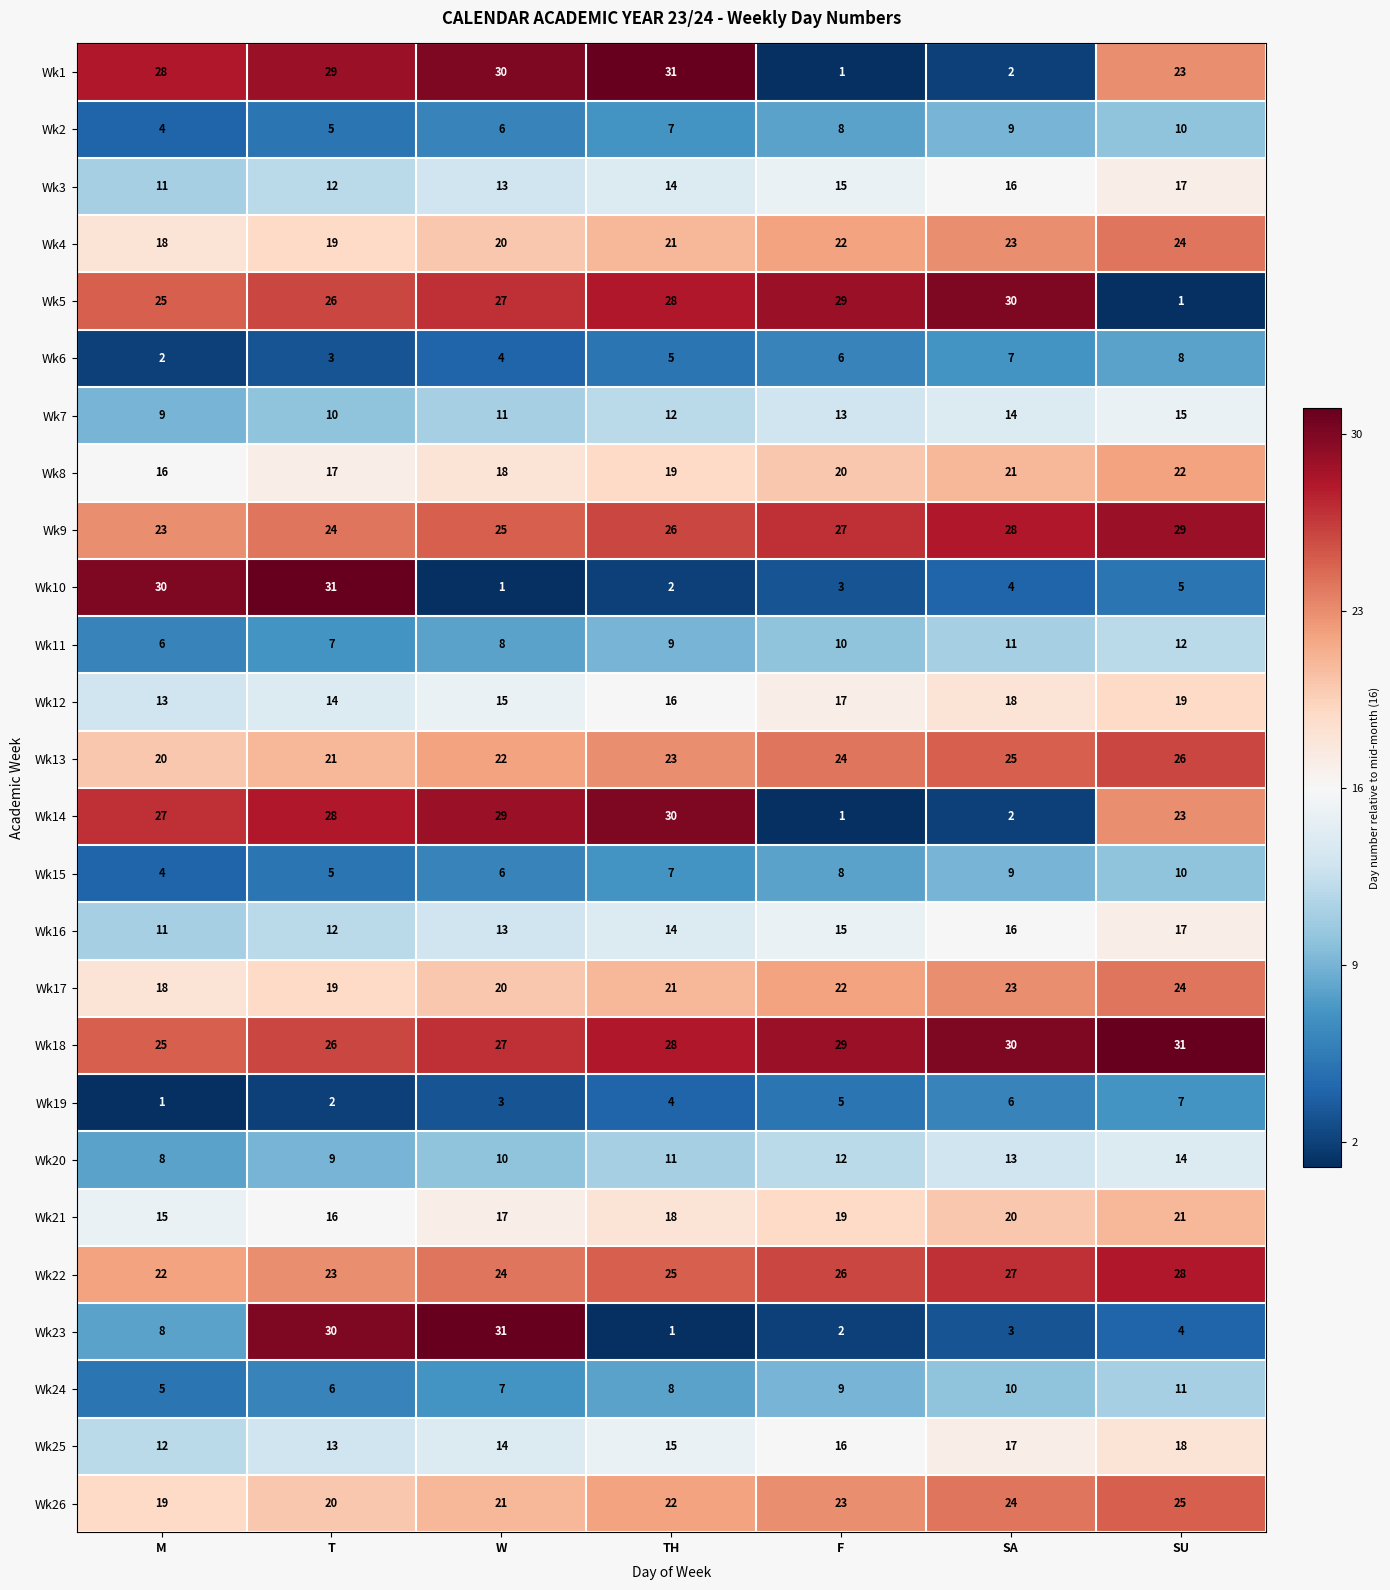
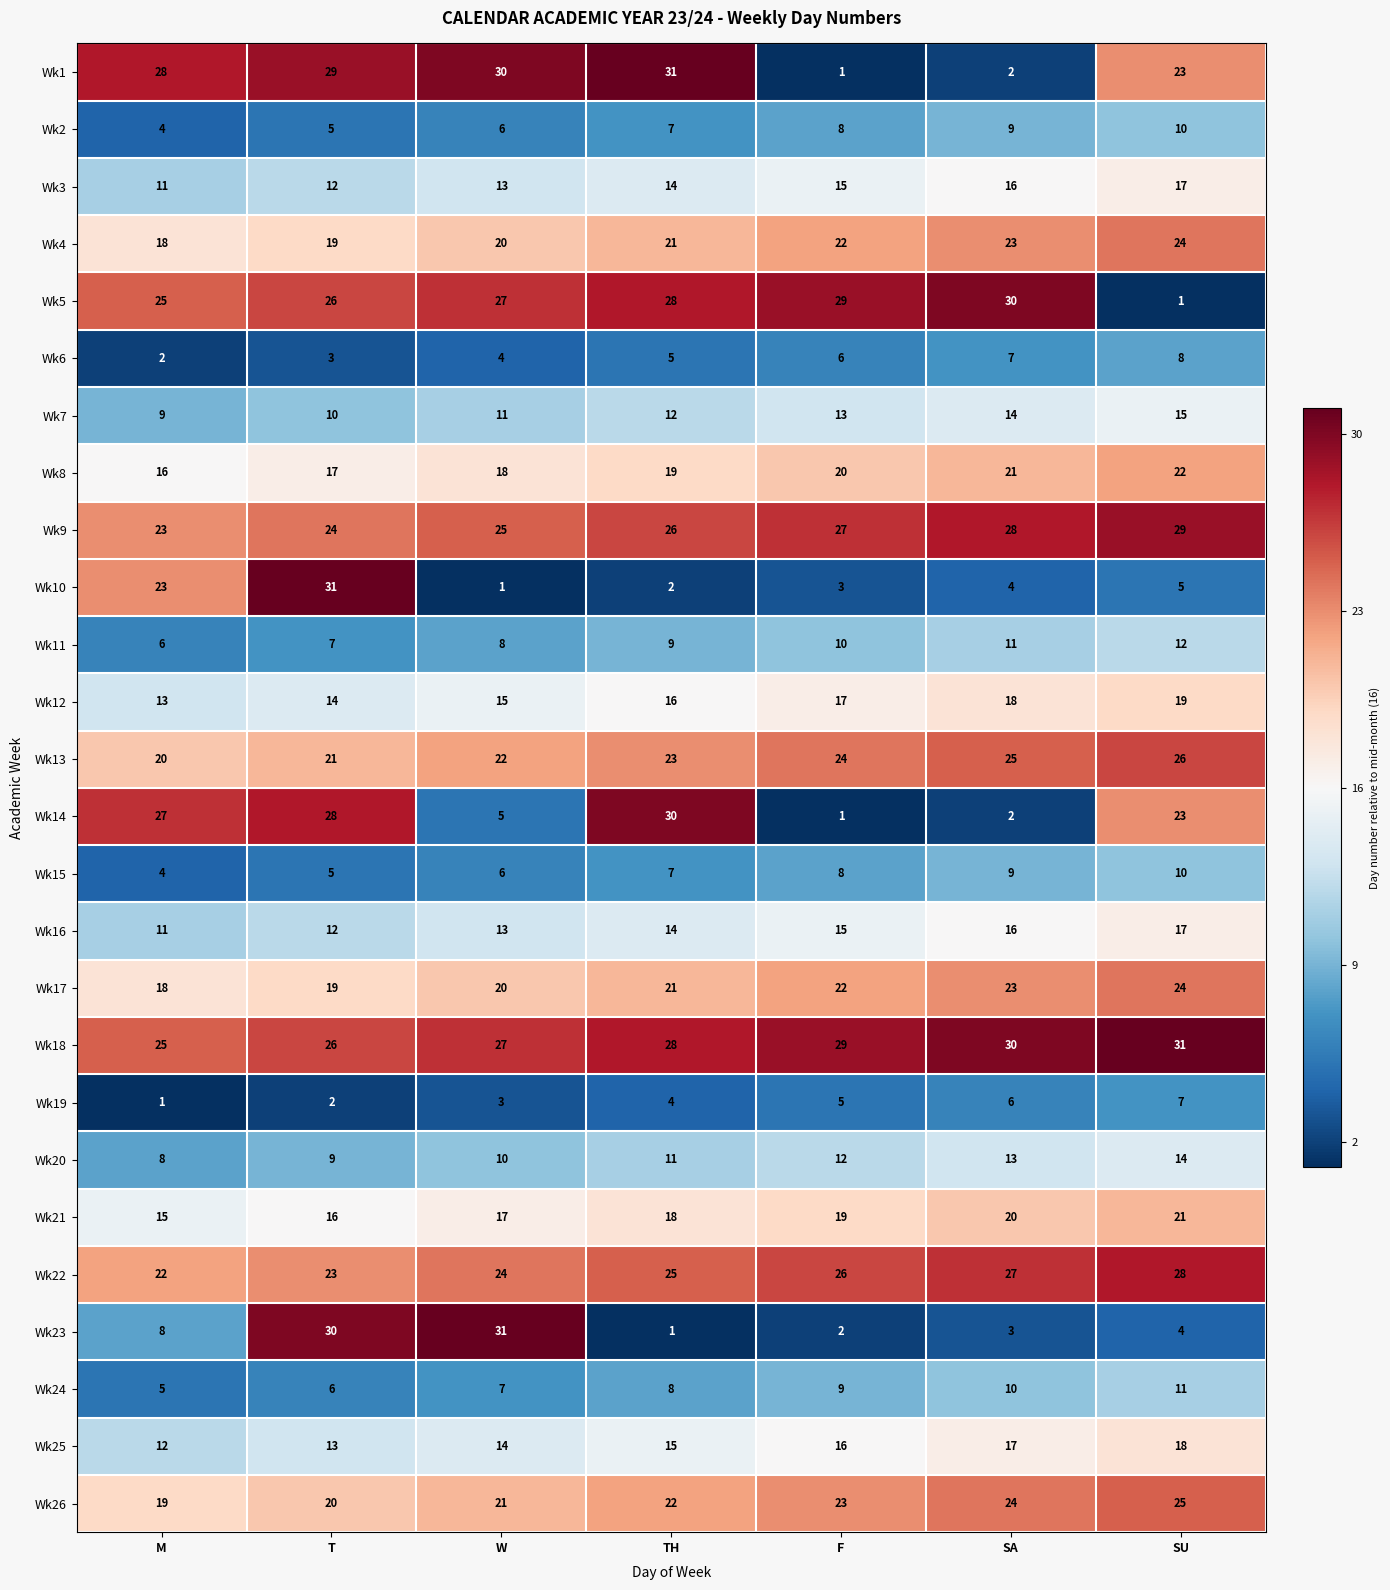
  {
    "Wk1": {
      "M": 28,
      "T": 29,
      "W": 30,
      "TH": 31,
      "F": 1,
      "SA": 2,
      "SU": 23
    },
    "Wk2": {
      "M": 4,
      "T": 5,
      "W": 6,
      "TH": 7,
      "F": 8,
      "SA": 9,
      "SU": 10
    },
    "Wk3": {
      "M": 11,
      "T": 12,
      "W": 13,
      "TH": 14,
      "F": 15,
      "SA": 16,
      "SU": 17
    },
    "Wk4": {
      "M": 18,
      "T": 19,
      "W": 20,
      "TH": 21,
      "F": 22,
      "SA": 23,
      "SU": 24
    },
    "Wk5": {
      "M": 25,
      "T": 26,
      "W": 27,
      "TH": 28,
      "F": 29,
      "SA": 30,
      "SU": 1
    },
    "Wk6": {
      "M": 2,
      "T": 3,
      "W": 4,
      "TH": 5,
      "F": 6,
      "SA": 7,
      "SU": 8
    },
    "Wk7": {
      "M": 9,
      "T": 10,
      "W": 11,
      "TH": 12,
      "F": 13,
      "SA": 14,
      "SU": 15
    },
    "Wk8": {
      "M": 16,
      "T": 17,
      "W": 18,
      "TH": 19,
      "F": 20,
      "SA": 21,
      "SU": 22
    },
    "Wk9": {
      "M": 23,
      "T": 24,
      "W": 25,
      "TH": 26,
      "F": 27,
      "SA": 28,
      "SU": 29
    },
    "Wk10": {
-     "M": 30,
+     "M": 23,
      "T": 31,
      "W": 1,
      "TH": 2,
      "F": 3,
      "SA": 4,
      "SU": 5
    },
    "Wk11": {
      "M": 6,
      "T": 7,
      "W": 8,
      "TH": 9,
      "F": 10,
      "SA": 11,
      "SU": 12
    },
    "Wk12": {
      "M": 13,
      "T": 14,
      "W": 15,
      "TH": 16,
      "F": 17,
      "SA": 18,
      "SU": 19
    },
    "Wk13": {
      "M": 20,
      "T": 21,
      "W": 22,
      "TH": 23,
      "F": 24,
      "SA": 25,
      "SU": 26
    },
    "Wk14": {
      "M": 27,
      "T": 28,
-     "W": 29,
+     "W": 5,
      "TH": 30,
      "F": 1,
      "SA": 2,
      "SU": 23
    },
    "Wk15": {
      "M": 4,
      "T": 5,
      "W": 6,
      "TH": 7,
      "F": 8,
      "SA": 9,
      "SU": 10
    },
    "Wk16": {
      "M": 11,
      "T": 12,
      "W": 13,
      "TH": 14,
      "F": 15,
      "SA": 16,
      "SU": 17
    },
    "Wk17": {
      "M": 18,
      "T": 19,
      "W": 20,
      "TH": 21,
      "F": 22,
      "SA": 23,
      "SU": 24
    },
    "Wk18": {
      "M": 25,
      "T": 26,
      "W": 27,
      "TH": 28,
      "F": 29,
      "SA": 30,
      "SU": 31
    },
    "Wk19": {
      "M": 1,
      "T": 2,
      "W": 3,
      "TH": 4,
      "F": 5,
      "SA": 6,
      "SU": 7
    },
    "Wk20": {
      "M": 8,
      "T": 9,
      "W": 10,
      "TH": 11,
      "F": 12,
      "SA": 13,
      "SU": 14
    },
    "Wk21": {
      "M": 15,
      "T": 16,
      "W": 17,
      "TH": 18,
      "F": 19,
      "SA": 20,
      "SU": 21
    },
    "Wk22": {
      "M": 22,
      "T": 23,
      "W": 24,
      "TH": 25,
      "F": 26,
      "SA": 27,
      "SU": 28
    },
    "Wk23": {
      "M": 8,
      "T": 30,
      "W": 31,
      "TH": 1,
      "F": 2,
      "SA": 3,
      "SU": 4
    },
    "Wk24": {
      "M": 5,
      "T": 6,
      "W": 7,
      "TH": 8,
      "F": 9,
      "SA": 10,
      "SU": 11
    },
    "Wk25": {
      "M": 12,
      "T": 13,
      "W": 14,
      "TH": 15,
      "F": 16,
      "SA": 17,
      "SU": 18
    },
    "Wk26": {
      "M": 19,
      "T": 20,
      "W": 21,
      "TH": 22,
      "F": 23,
      "SA": 24,
      "SU": 25
    }
  }
